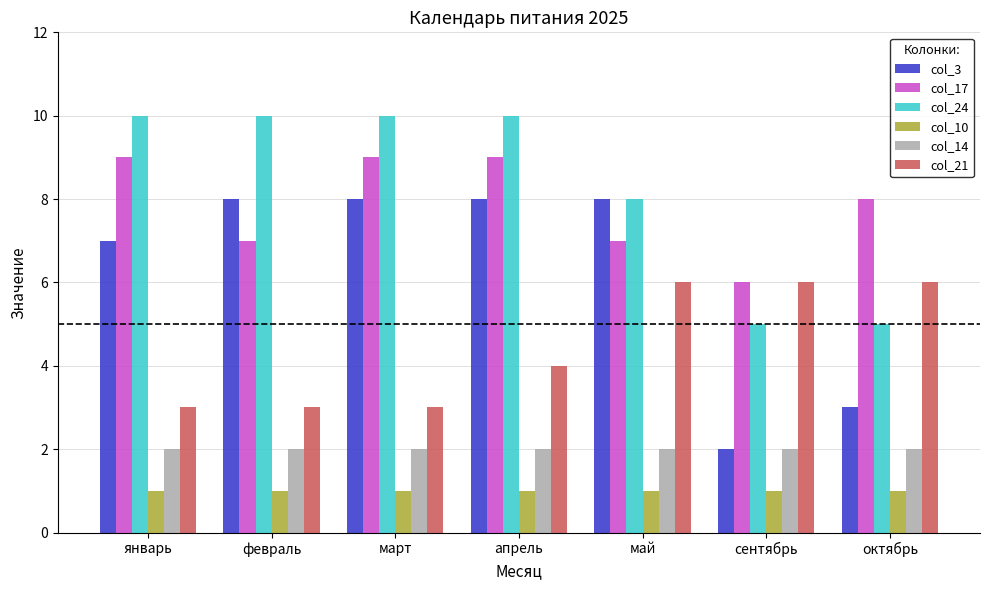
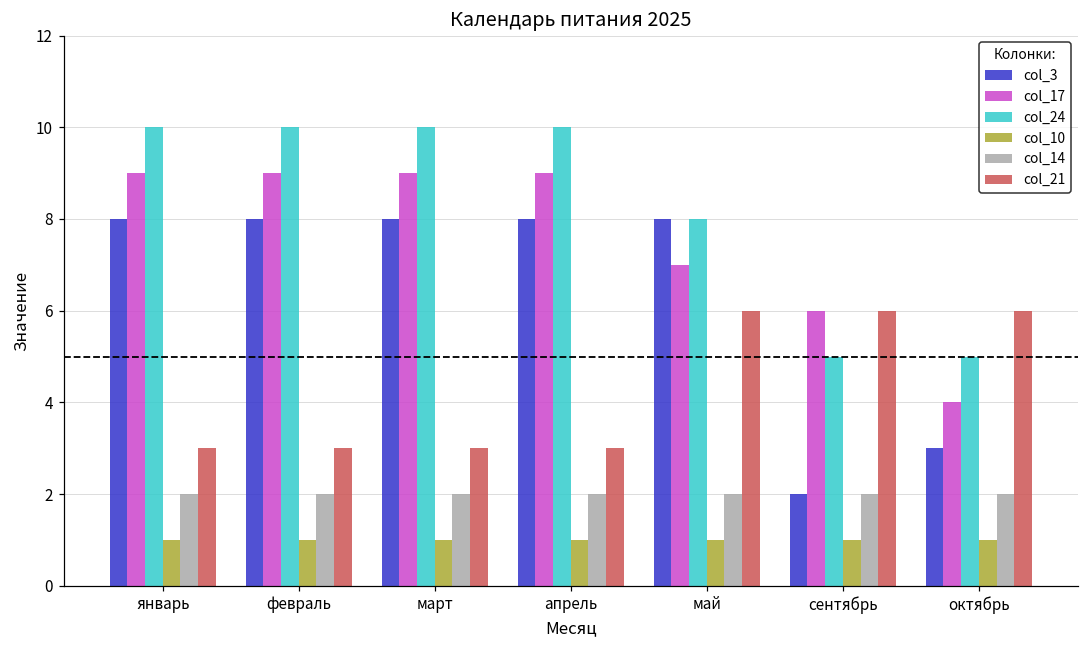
  {
    "col_3": {
-     "январь": 7,
+     "январь": 8,
      "февраль": 8,
      "март": 8,
      "апрель": 8,
      "май": 8,
      "сентябрь": 2,
      "октябрь": 3
    },
    "col_17": {
      "январь": 9,
-     "февраль": 7,
+     "февраль": 9,
      "март": 9,
      "апрель": 9,
      "май": 7,
      "сентябрь": 6,
-     "октябрь": 8
+     "октябрь": 4
    },
    "col_24": {
      "январь": 10,
      "февраль": 10,
      "март": 10,
      "апрель": 10,
      "май": 8,
      "сентябрь": 5,
      "октябрь": 5
    },
    "col_10": {
      "январь": 1,
      "февраль": 1,
      "март": 1,
      "апрель": 1,
      "май": 1,
      "сентябрь": 1,
      "октябрь": 1
    },
    "col_14": {
      "январь": 2,
      "февраль": 2,
      "март": 2,
      "апрель": 2,
      "май": 2,
      "сентябрь": 2,
      "октябрь": 2
    },
    "col_21": {
      "январь": 3,
      "февраль": 3,
      "март": 3,
-     "апрель": 4,
+     "апрель": 3,
      "май": 6,
      "сентябрь": 6,
      "октябрь": 6
    }
  }
